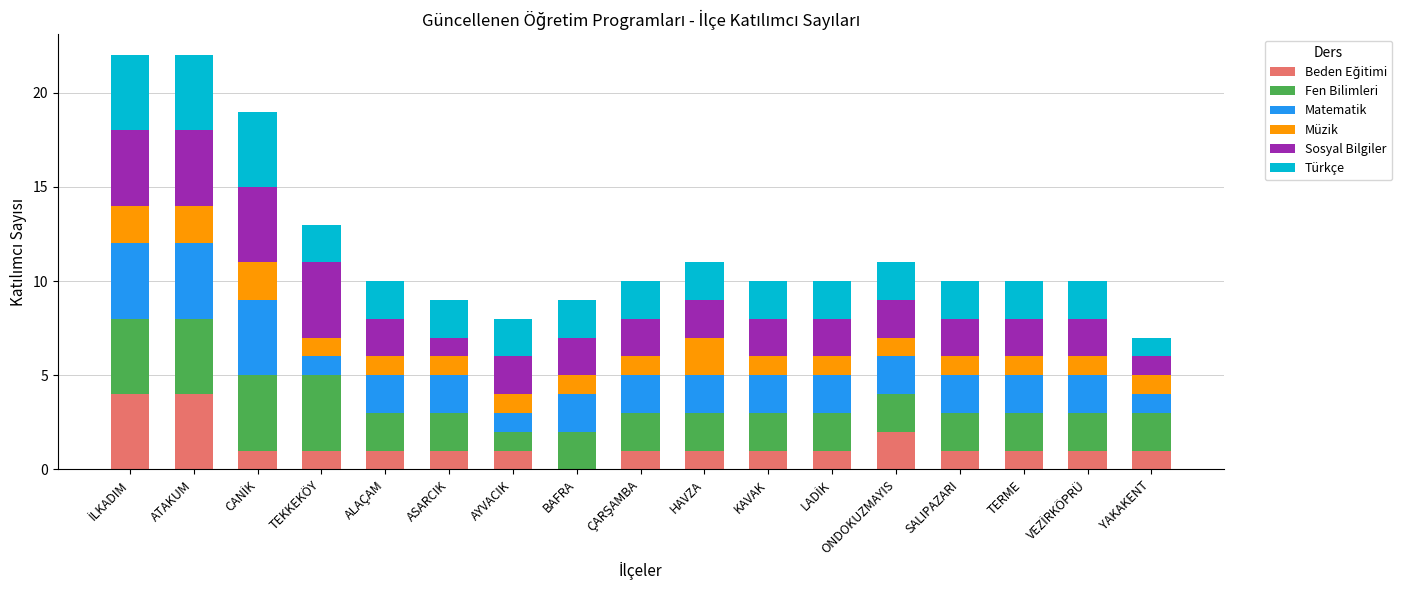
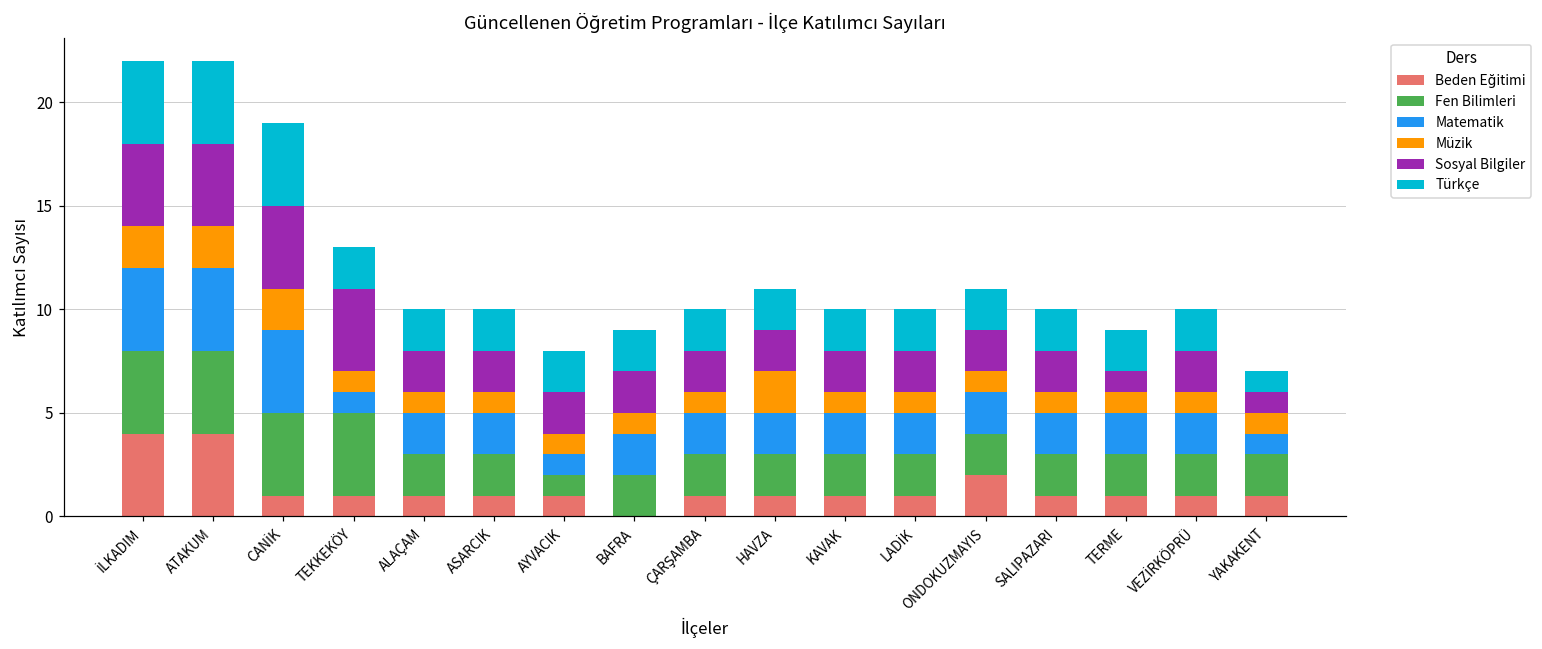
  {
    "Beden Eğitimi": {
      "İLKADIM": 4,
      "ATAKUM": 4,
      "CANİK": 1,
      "TEKKEKÖY": 1,
      "ALAÇAM": 1,
      "ASARCIK": 1,
      "AYVACIK": 1,
      "BAFRA": 0,
      "ÇARŞAMBA": 1,
      "HAVZA": 1,
      "KAVAK": 1,
      "LADİK": 1,
      "ONDOKUZMAYIS": 2,
      "SALIPAZARI": 1,
      "TERME": 1,
      "VEZİRKÖPRÜ": 1,
      "YAKAKENT": 1
    },
    "Fen Bilimleri": {
      "İLKADIM": 4,
      "ATAKUM": 4,
      "CANİK": 4,
      "TEKKEKÖY": 4,
      "ALAÇAM": 2,
      "ASARCIK": 2,
      "AYVACIK": 1,
      "BAFRA": 2,
      "ÇARŞAMBA": 2,
      "HAVZA": 2,
      "KAVAK": 2,
      "LADİK": 2,
      "ONDOKUZMAYIS": 2,
      "SALIPAZARI": 2,
      "TERME": 2,
      "VEZİRKÖPRÜ": 2,
      "YAKAKENT": 2
    },
    "Müzik": {
      "İLKADIM": 2,
      "ATAKUM": 2,
      "CANİK": 2,
      "TEKKEKÖY": 1,
      "ALAÇAM": 1,
      "ASARCIK": 1,
      "AYVACIK": 1,
      "BAFRA": 1,
      "ÇARŞAMBA": 1,
      "HAVZA": 2,
      "KAVAK": 1,
      "LADİK": 1,
      "ONDOKUZMAYIS": 1,
      "SALIPAZARI": 1,
      "TERME": 1,
      "VEZİRKÖPRÜ": 1,
      "YAKAKENT": 1
    },
    "Sosyal Bilgiler": {
      "İLKADIM": 4,
      "ATAKUM": 4,
      "CANİK": 4,
      "TEKKEKÖY": 4,
      "ALAÇAM": 2,
-     "ASARCIK": 1,
+     "ASARCIK": 2,
      "AYVACIK": 2,
      "BAFRA": 2,
      "ÇARŞAMBA": 2,
      "HAVZA": 2,
      "KAVAK": 2,
      "LADİK": 2,
      "ONDOKUZMAYIS": 2,
      "SALIPAZARI": 2,
-     "TERME": 2,
+     "TERME": 1,
      "VEZİRKÖPRÜ": 2,
      "YAKAKENT": 1
    }
  }
